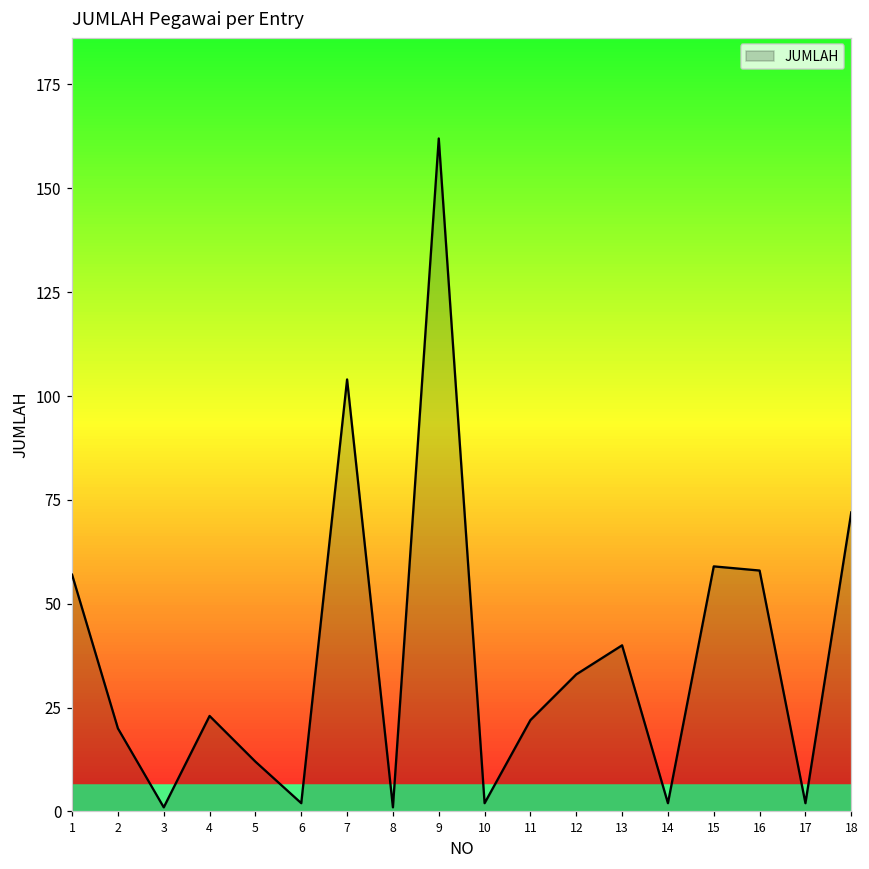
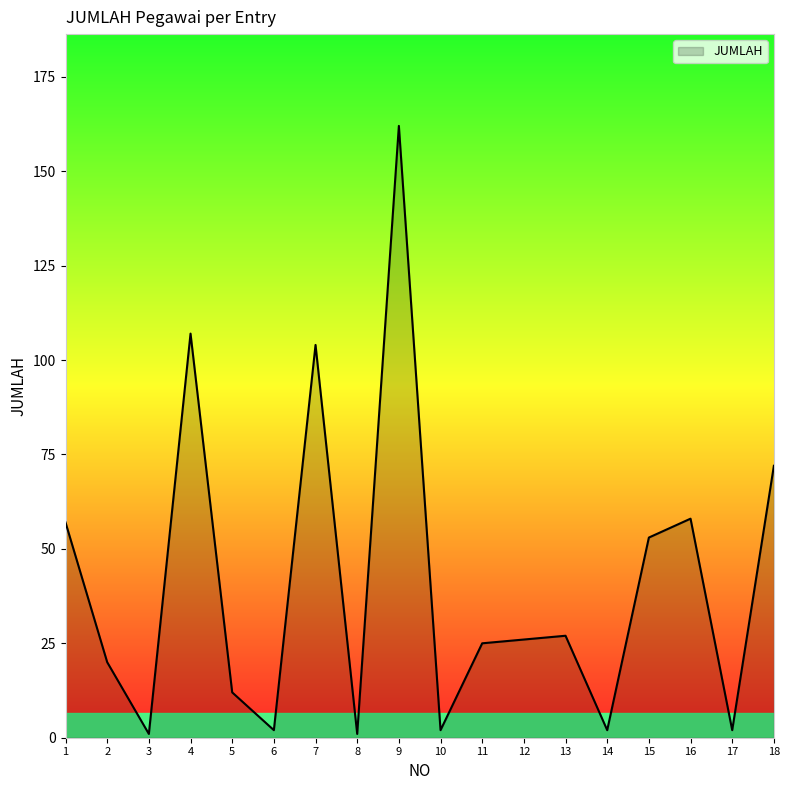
  {
    "1": 57,
    "2": 20,
-   "4": 23,
+   "4": 107,
    "5": 12,
    "7": 104,
    "9": 162,
-   "11": 22,
-   "12": 33,
-   "13": 40,
-   "15": 59,
+   "11": 25,
+   "12": 26,
+   "13": 27,
+   "15": 53,
    "16": 58,
    "18": 72
  }
